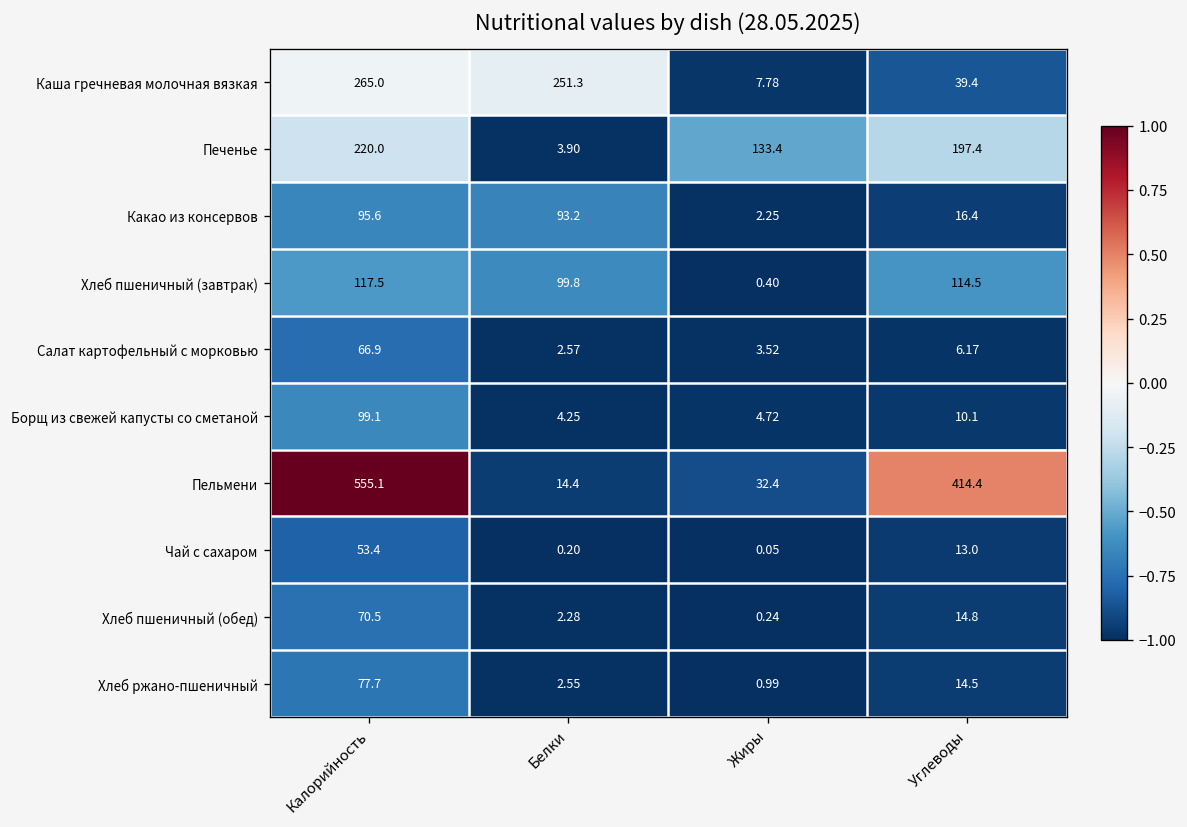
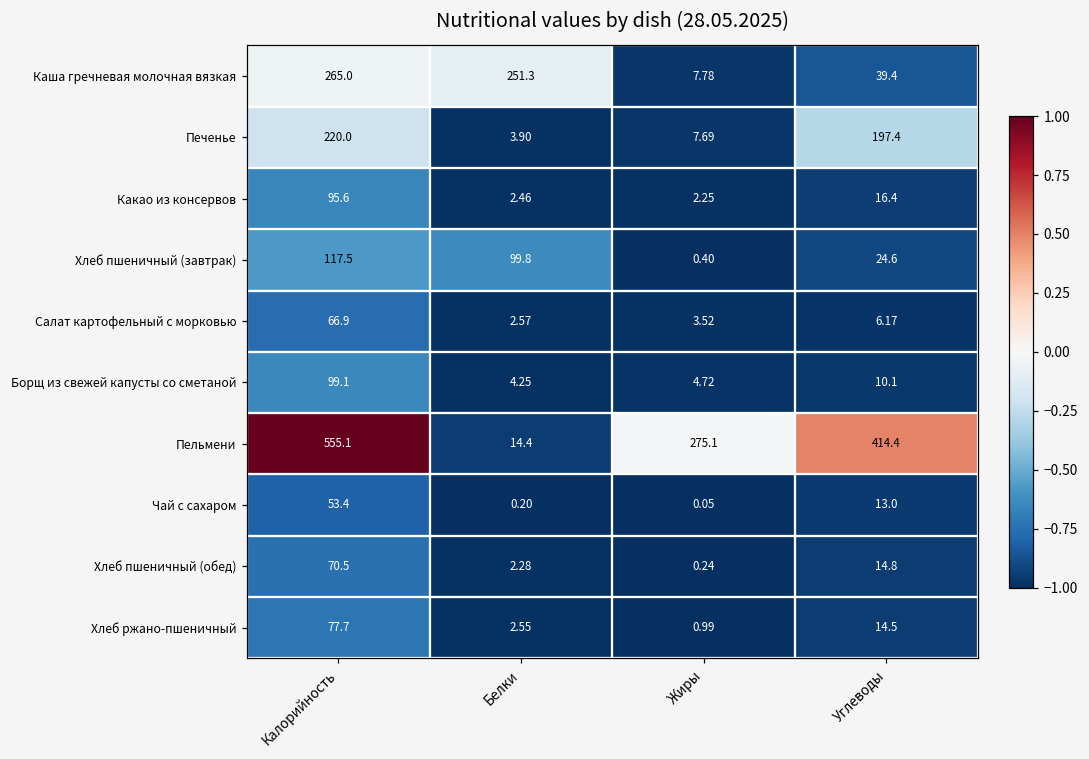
  {
    "Каша гречневая молочная вязкая": {
      "Калорийность": 265.0,
      "Белки": 251.3,
      "Жиры": 7.78,
      "Углеводы": 39.4
    },
    "Печенье": {
      "Калорийность": 220.0,
      "Белки": 3.90,
-     "Жиры": 133.4,
+     "Жиры": 7.69,
      "Углеводы": 197.4
    },
    "Какао из консервов": {
      "Калорийность": 95.6,
-     "Белки": 93.2,
+     "Белки": 2.46,
      "Жиры": 2.25,
      "Углеводы": 16.4
    },
    "Хлеб пшеничный (завтрак)": {
      "Калорийность": 117.5,
      "Белки": 99.8,
      "Жиры": 0.40,
-     "Углеводы": 114.5
+     "Углеводы": 24.6
    },
    "Салат картофельный с морковью": {
      "Калорийность": 66.9,
      "Белки": 2.57,
      "Жиры": 3.52,
      "Углеводы": 6.17
    },
    "Борщ из свежей капусты со сметаной": {
      "Калорийность": 99.1,
      "Белки": 4.25,
      "Жиры": 4.72,
      "Углеводы": 10.1
    },
    "Пельмени": {
      "Калорийность": 555.1,
      "Белки": 14.4,
-     "Жиры": 32.4,
+     "Жиры": 275.1,
      "Углеводы": 414.4
    },
    "Чай с сахаром": {
      "Калорийность": 53.4,
      "Белки": 0.20,
      "Жиры": 0.05,
      "Углеводы": 13.0
    },
    "Хлеб пшеничный (обед)": {
      "Калорийность": 70.5,
      "Белки": 2.28,
      "Жиры": 0.24,
      "Углеводы": 14.8
    },
    "Хлеб ржано-пшеничный": {
      "Калорийность": 77.7,
      "Белки": 2.55,
      "Жиры": 0.99,
      "Углеводы": 14.5
    }
  }
